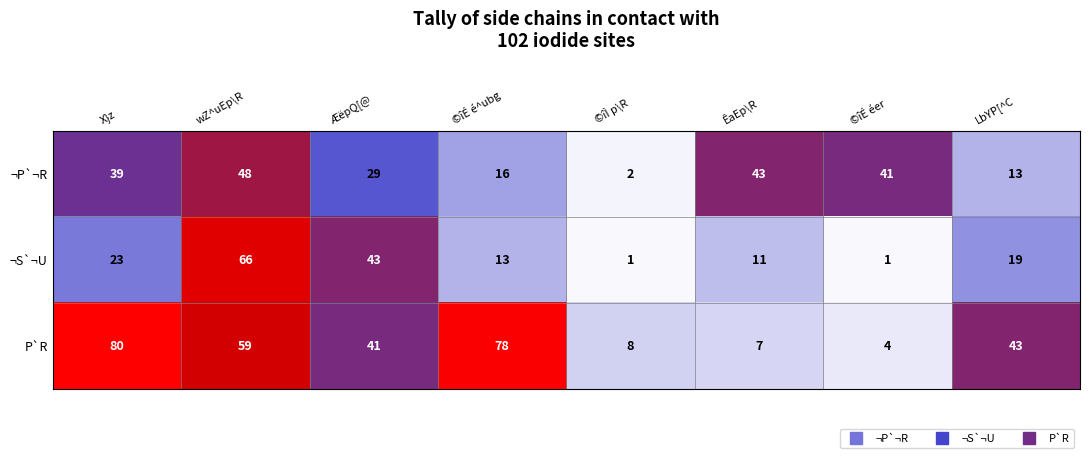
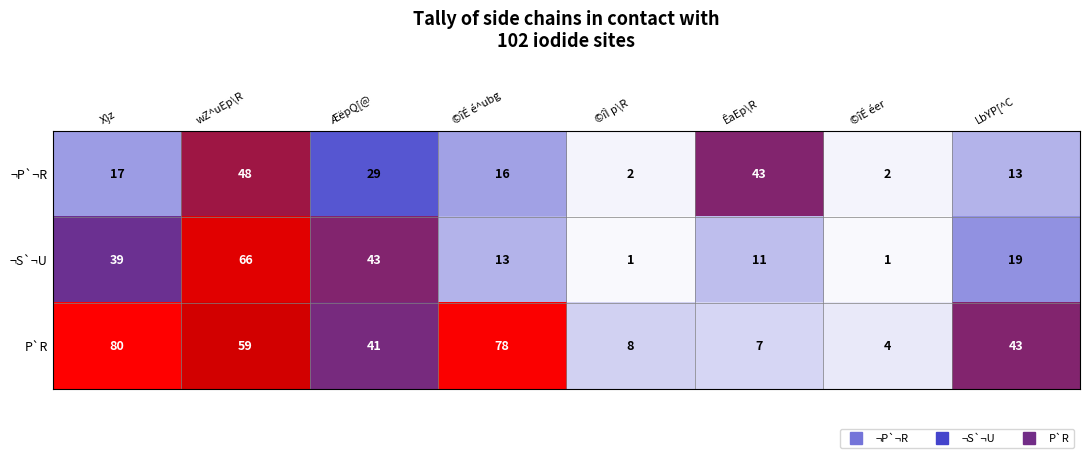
  {
    "¬P`¬R": {
-     "X}z": 39,
+     "X}z": 17,
      "wZ^uEp\\R": 48,
      "ÆëpQ[@": 29,
      "©îÉ é^ubg": 16,
      "©îÌ p\\R": 2,
      "ÊaEp\\R": 43,
-     "©îÉ éer": 41,
+     "©îÉ éer": 2,
      "LbYP[^C": 13
    },
    "¬S`¬U": {
-     "X}z": 23,
+     "X}z": 39,
      "wZ^uEp\\R": 66,
      "ÆëpQ[@": 43,
      "©îÉ é^ubg": 13,
      "©îÌ p\\R": 1,
      "ÊaEp\\R": 11,
      "©îÉ éer": 1,
      "LbYP[^C": 19
    },
    "P`R": {
      "X}z": 80,
      "wZ^uEp\\R": 59,
      "ÆëpQ[@": 41,
      "©îÉ é^ubg": 78,
      "©îÌ p\\R": 8,
      "ÊaEp\\R": 7,
      "©îÉ éer": 4,
      "LbYP[^C": 43
    }
  }
